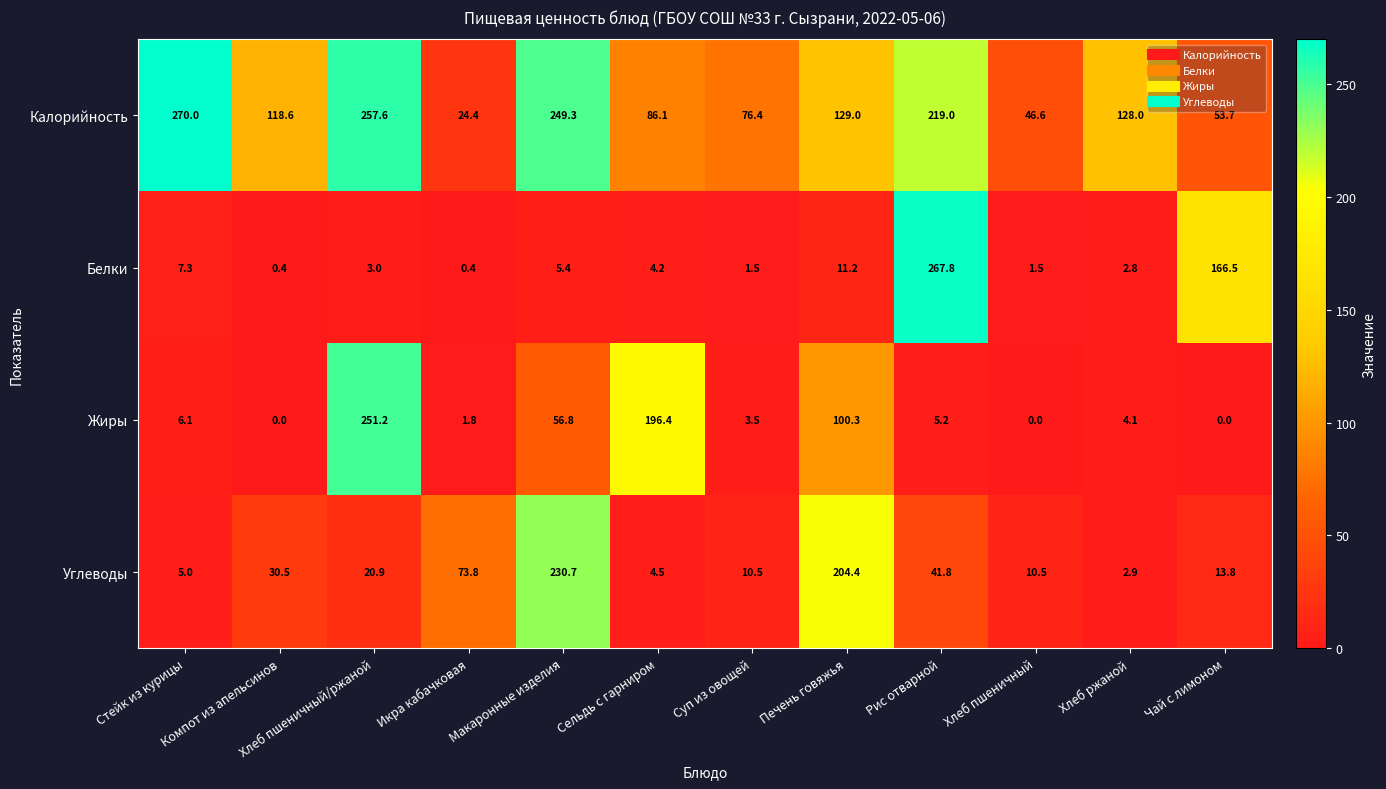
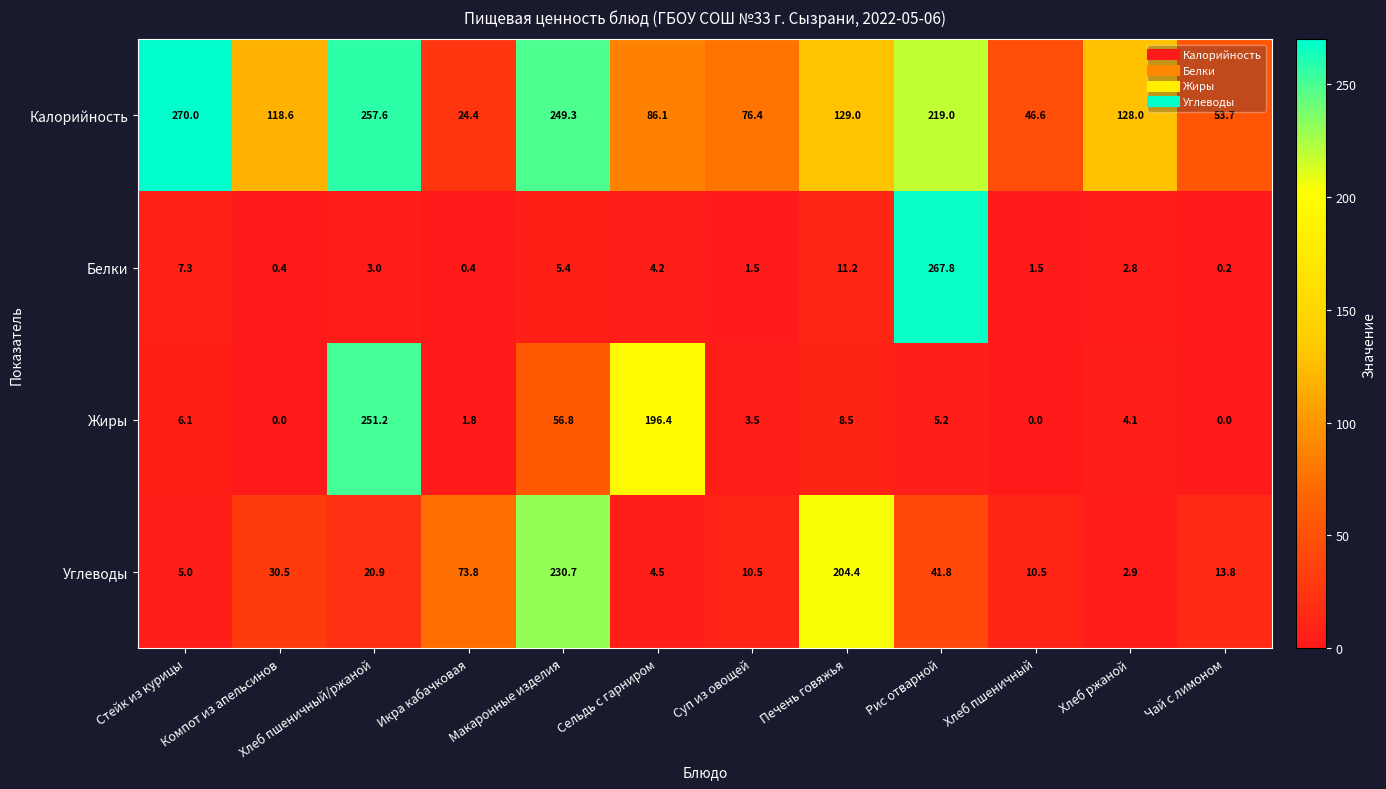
  {
    "Калорийность": {
      "Стейк из курицы": 270.0,
      "Компот из апельсинов": 118.6,
      "Хлеб пшеничный/ржаной": 257.6,
      "Икра кабачковая": 24.4,
      "Макаронные изделия": 249.3,
      "Сельдь с гарниром": 86.1,
      "Суп из овощей": 76.4,
      "Печень говяжья": 129.0,
      "Рис отварной": 219.0,
      "Хлеб пшеничный": 46.6,
      "Хлеб ржаной": 128.0
    },
    "Белки": {
      "Стейк из курицы": 7.3,
      "Компот из апельсинов": 0.4,
      "Хлеб пшеничный/ржаной": 3.0,
      "Икра кабачковая": 0.4,
      "Макаронные изделия": 5.4,
      "Сельдь с гарниром": 4.2,
      "Суп из овощей": 1.5,
      "Печень говяжья": 11.2,
      "Рис отварной": 267.8,
      "Хлеб пшеничный": 1.5,
      "Хлеб ржаной": 2.8,
-     "Чай с лимоном": 166.5
+     "Чай с лимоном": 0.2
    },
    "Жиры": {
      "Стейк из курицы": 6.1,
      "Компот из апельсинов": 0.0,
      "Хлеб пшеничный/ржаной": 251.2,
      "Икра кабачковая": 1.8,
      "Макаронные изделия": 56.8,
      "Сельдь с гарниром": 196.4,
      "Суп из овощей": 3.5,
-     "Печень говяжья": 100.3,
+     "Печень говяжья": 8.5,
      "Рис отварной": 5.2,
      "Хлеб пшеничный": 0.0,
      "Хлеб ржаной": 4.1,
      "Чай с лимоном": 0.0
    },
    "Углеводы": {
      "Стейк из курицы": 5.0,
      "Компот из апельсинов": 30.5,
      "Хлеб пшеничный/ржаной": 20.9,
      "Икра кабачковая": 73.8,
      "Макаронные изделия": 230.7,
      "Сельдь с гарниром": 4.5,
      "Суп из овощей": 10.5,
      "Печень говяжья": 204.4,
      "Рис отварной": 41.8,
      "Хлеб пшеничный": 10.5,
      "Хлеб ржаной": 2.9,
      "Чай с лимоном": 13.8
    }
  }
